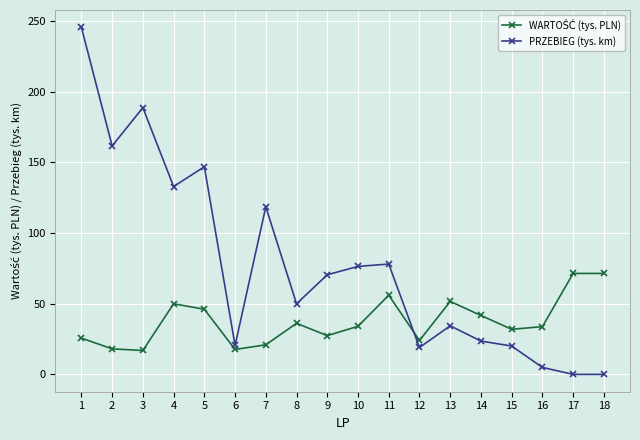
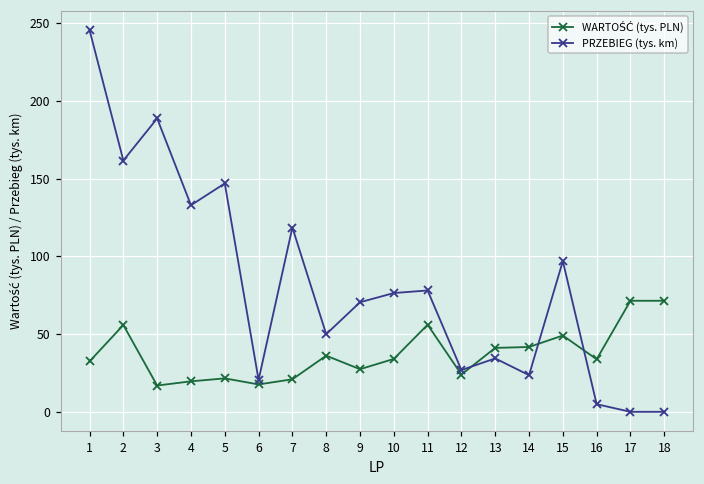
  {
    "WARTOŚĆ (tys. PLN)": {
-     "1": 26,
-     "2": 18,
+     "1": 32,
+     "2": 56,
      "3": 17,
-     "4": 50,
-     "5": 46,
+     "4": 20,
+     "5": 22,
      "6": 18,
      "7": 21,
      "8": 36,
      "9": 27,
      "10": 34,
      "11": 56,
      "12": 24,
-     "13": 52,
+     "13": 41,
      "14": 42,
-     "15": 32,
+     "15": 49,
      "16": 34,
      "17": 71,
      "18": 71
    },
    "PRZEBIEG (tys. km)": {
      "1": 245,
      "2": 162,
      "3": 189,
      "4": 133,
      "5": 147,
      "6": 21,
      "7": 119,
      "8": 50,
      "9": 70,
      "10": 76,
      "11": 78,
-     "12": 19,
+     "12": 27,
      "13": 34,
      "14": 24,
-     "15": 20,
+     "15": 97,
      "16": 5,
      "17": 0,
      "18": 0
    }
  }
